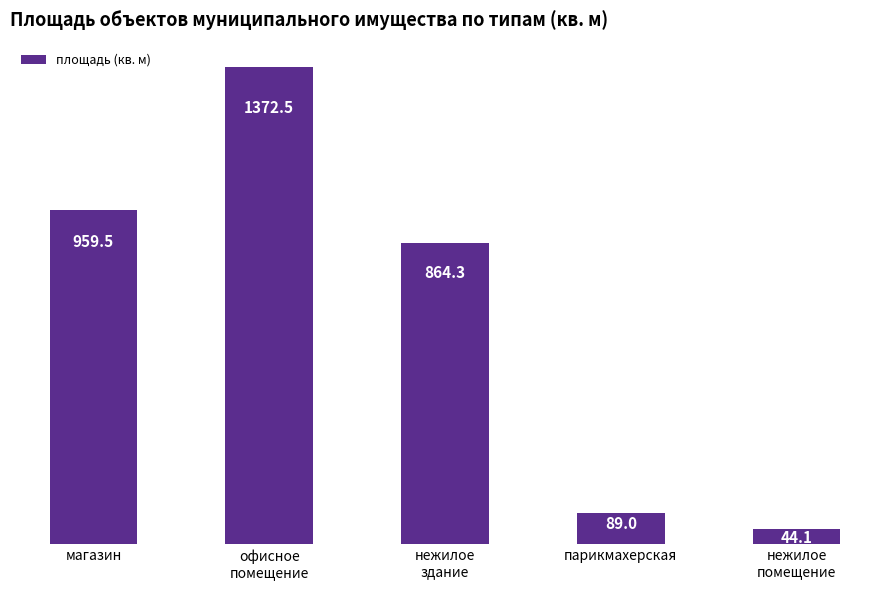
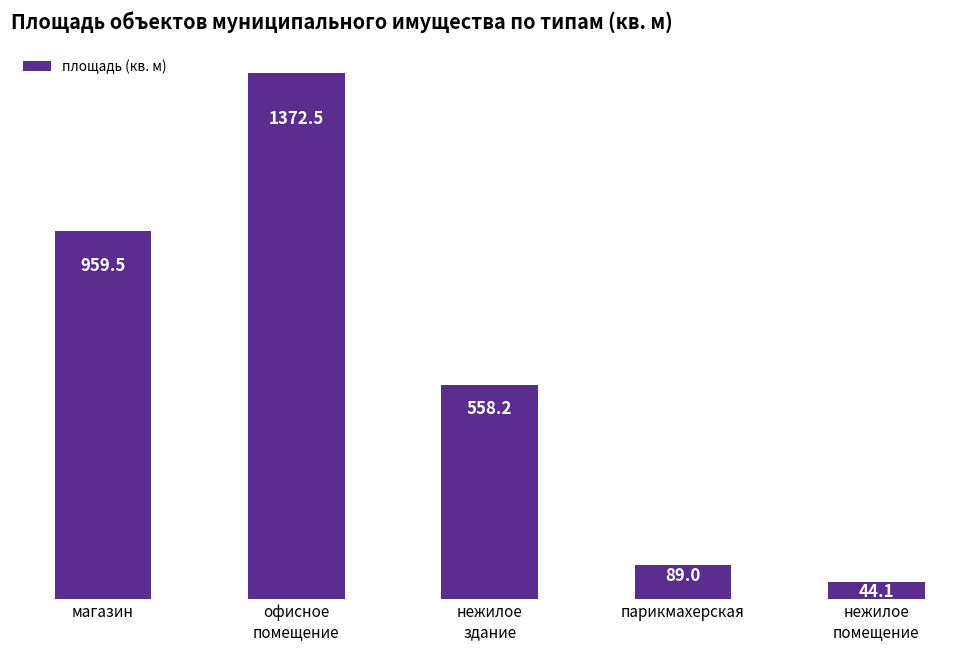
  {
    "магазин": 959.5,
    "офисное помещение": 1372.5,
-   "нежилое здание": 864.3,
+   "нежилое здание": 558.2,
    "парикмахерская": 89.0,
    "нежилое помещение": 44.1
  }
